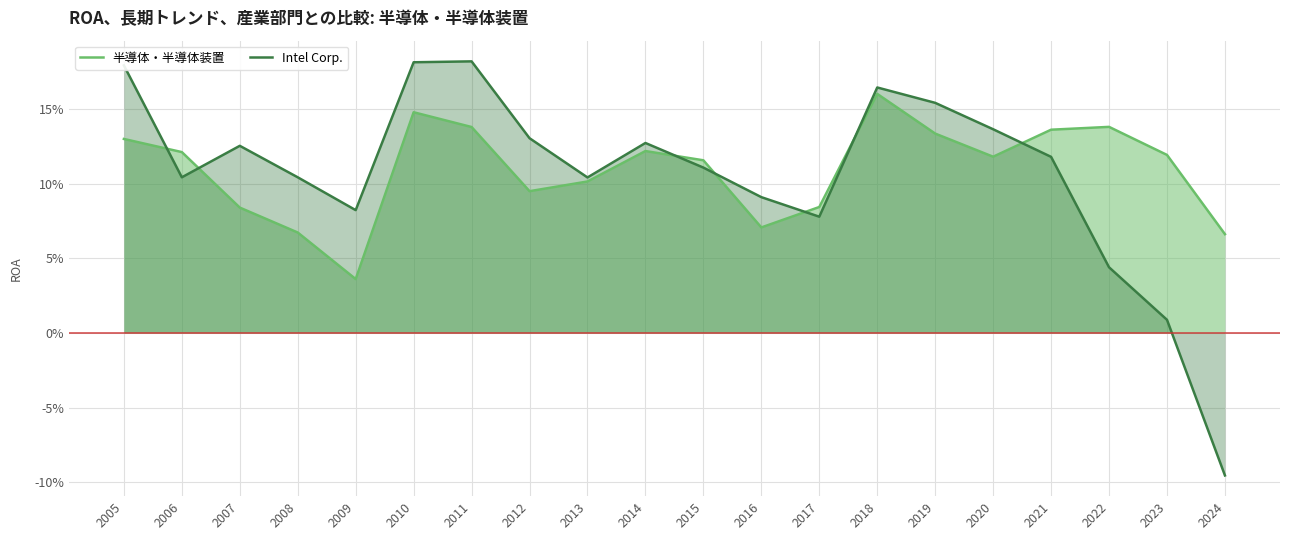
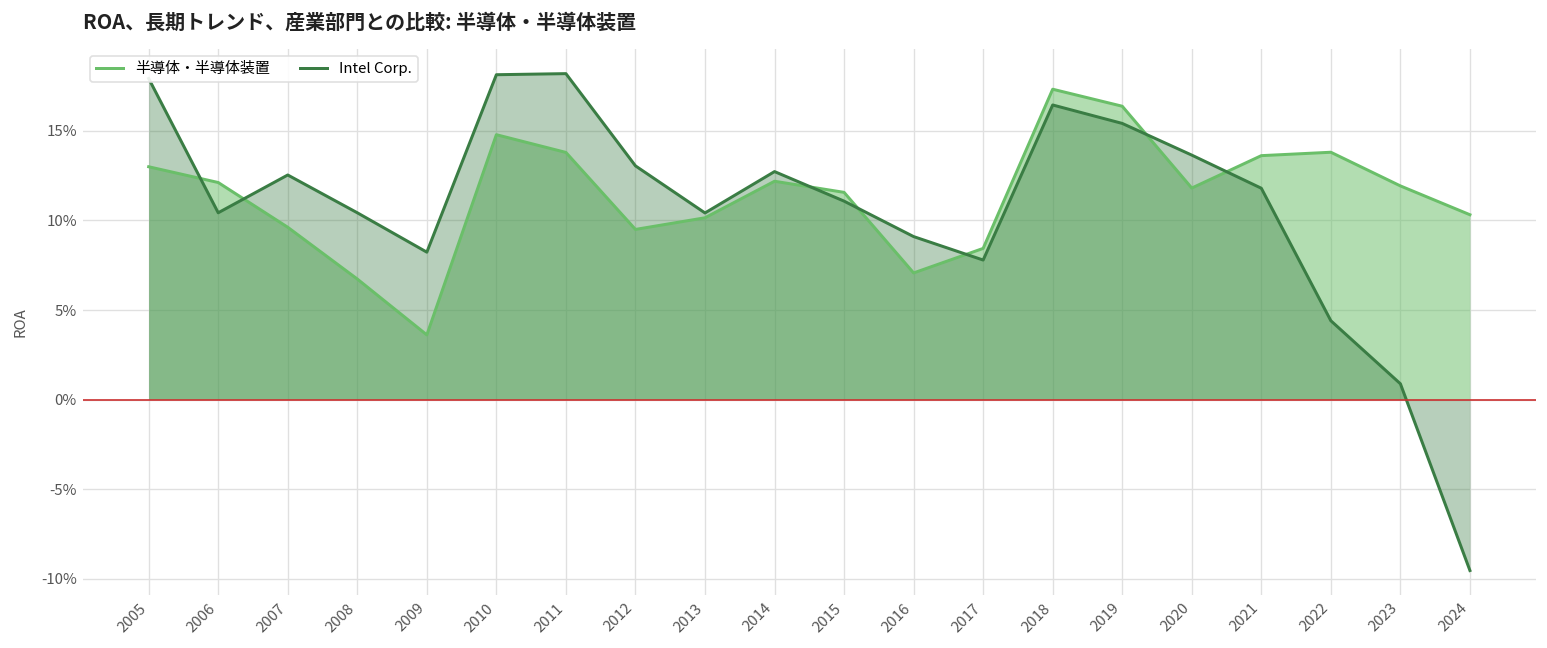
  {
    "半導体・半導体装置": {
      "2005": "13.0%",
      "2006": "12.1%",
-     "2007": "8.4%",
+     "2007": "9.6%",
      "2008": "6.7%",
      "2009": "3.6%",
      "2010": "14.8%",
      "2011": "13.8%",
      "2012": "9.5%",
      "2013": "10.2%",
      "2014": "12.2%",
      "2015": "11.6%",
      "2016": "7.1%",
      "2017": "8.4%",
-     "2018": "16.0%",
-     "2019": "13.4%",
+     "2018": "17.3%",
+     "2019": "16.4%",
      "2020": "11.8%",
      "2021": "13.6%",
      "2022": "13.8%",
      "2023": "11.9%",
-     "2024": "6.6%"
+     "2024": "10.3%"
    }
  }
